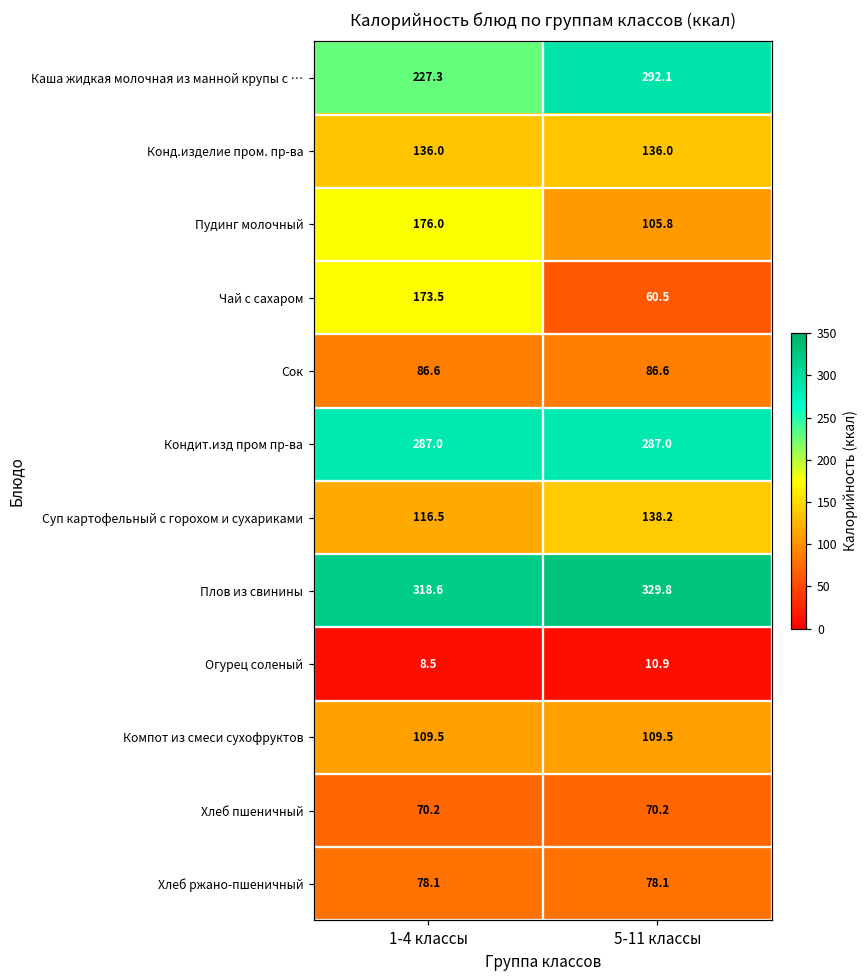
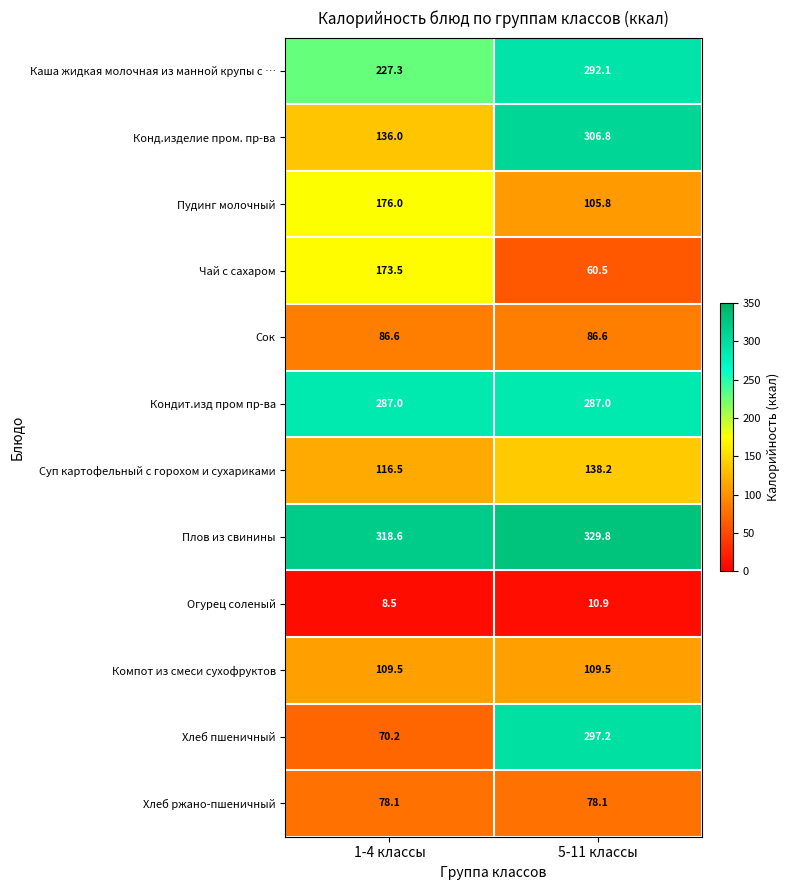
  {
    "Каша жидкая молочная из манной крупы с …": {
      "1-4 классы": 227.3,
      "5-11 классы": 292.1
    },
    "Конд.изделие пром. пр-ва": {
      "1-4 классы": 136.0,
-     "5-11 классы": 136.0
+     "5-11 классы": 306.8
    },
    "Пудинг молочный": {
      "1-4 классы": 176.0,
      "5-11 классы": 105.8
    },
    "Чай с сахаром": {
      "1-4 классы": 173.5,
      "5-11 классы": 60.5
    },
    "Сок": {
      "1-4 классы": 86.6,
      "5-11 классы": 86.6
    },
    "Кондит.изд пром пр-ва": {
      "1-4 классы": 287.0,
      "5-11 классы": 287.0
    },
    "Суп картофельный с горохом и сухариками": {
      "1-4 классы": 116.5,
      "5-11 классы": 138.2
    },
    "Плов из свинины": {
      "1-4 классы": 318.6,
      "5-11 классы": 329.8
    },
    "Огурец соленый": {
      "1-4 классы": 8.5,
      "5-11 классы": 10.9
    },
    "Компот из смеси сухофруктов": {
      "1-4 классы": 109.5,
      "5-11 классы": 109.5
    },
    "Хлеб пшеничный": {
      "1-4 классы": 70.2,
-     "5-11 классы": 70.2
+     "5-11 классы": 297.2
    },
    "Хлеб ржано-пшеничный": {
      "1-4 классы": 78.1,
      "5-11 классы": 78.1
    }
  }
